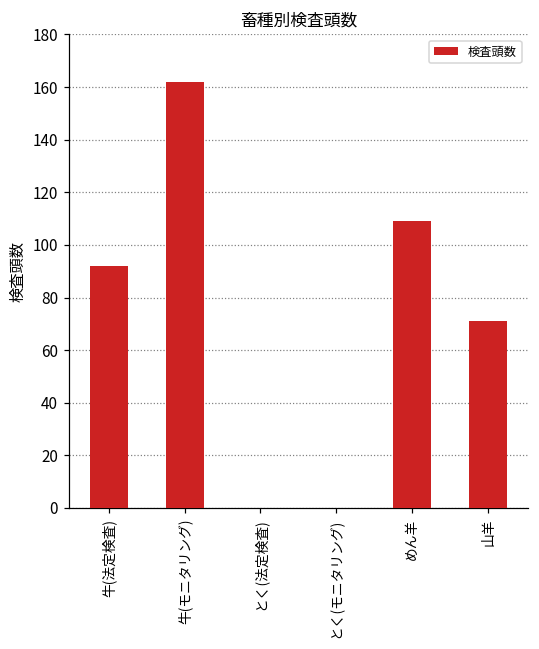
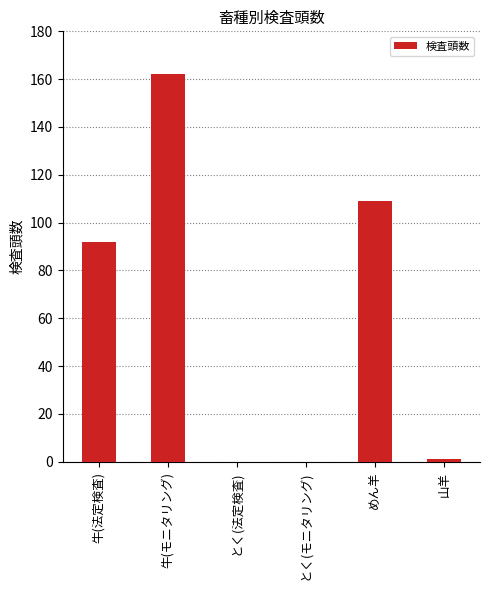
  {
    "牛(法定検査)": 92,
    "牛(モニタリング)": 162,
    "とく(法定検査)": 0,
    "とく(モニタリング)": 0,
    "めん羊": 109,
-   "山羊": 71
+   "山羊": 1
  }
